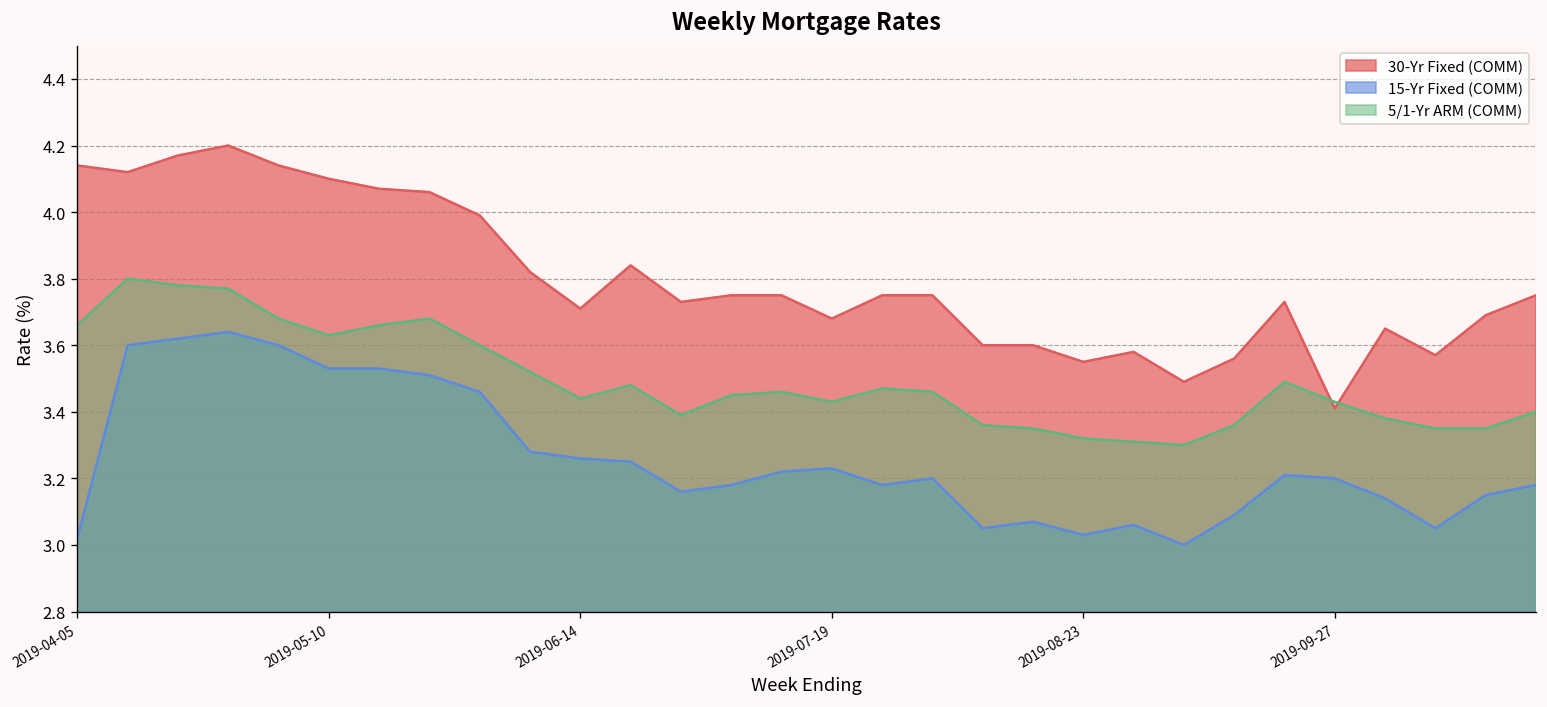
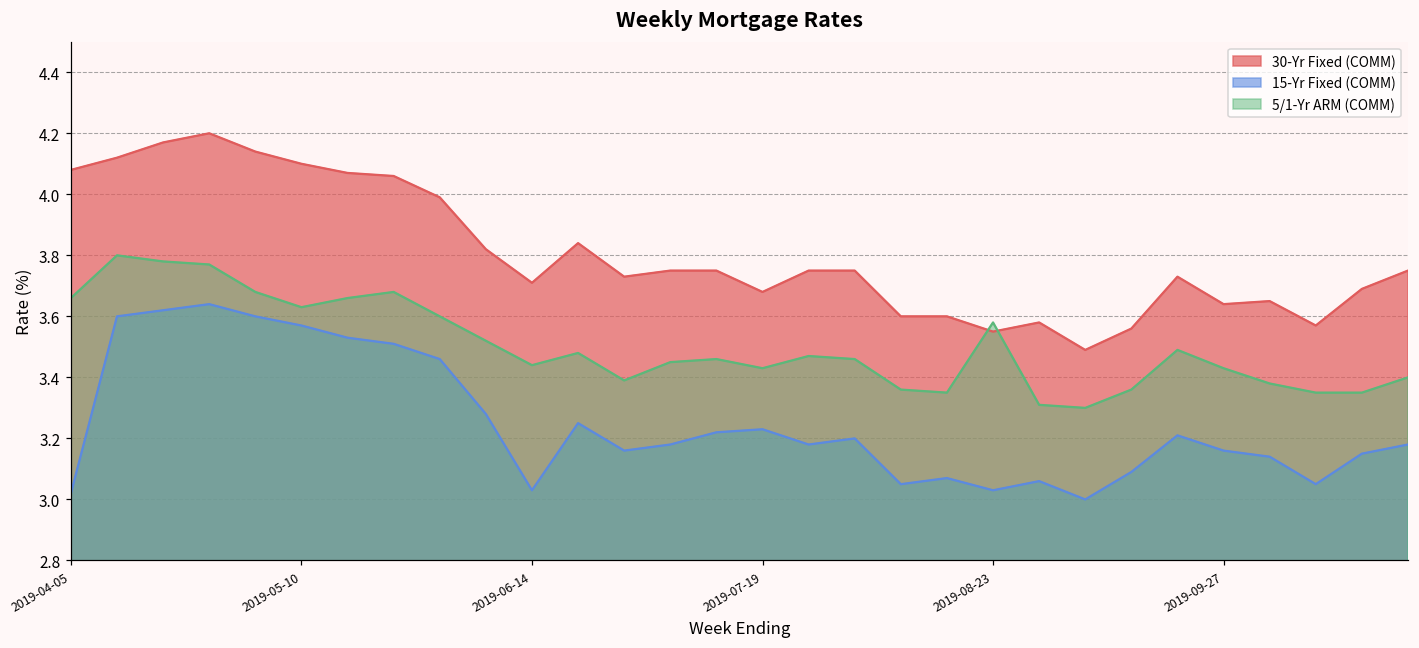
  {
    "30-Yr Fixed (COMM)": {
-     "2019-04-05": 4.14,
+     "2019-04-05": 4.08,
      "2019-05-10": 4.10,
      "2019-06-14": 3.71,
      "2019-07-19": 3.68,
      "2019-08-23": 3.55,
-     "2019-09-27": 3.41
+     "2019-09-27": 3.64
    },
    "15-Yr Fixed (COMM)": {
      "2019-04-05": 3.02,
-     "2019-05-10": 3.53,
-     "2019-06-14": 3.26,
+     "2019-05-10": 3.57,
+     "2019-06-14": 3.03,
      "2019-07-19": 3.23,
      "2019-08-23": 3.03,
-     "2019-09-27": 3.20
+     "2019-09-27": 3.16
    },
    "5/1-Yr ARM (COMM)": {
      "2019-04-05": 3.66,
      "2019-05-10": 3.63,
      "2019-06-14": 3.44,
      "2019-07-19": 3.43,
-     "2019-08-23": 3.32,
+     "2019-08-23": 3.58,
      "2019-09-27": 3.43
    }
  }
